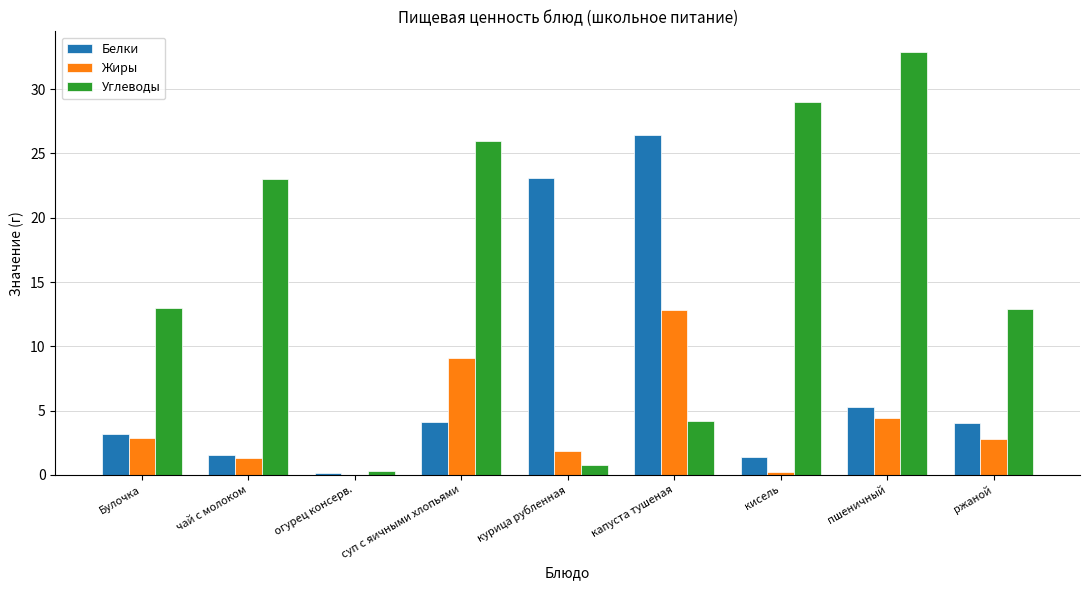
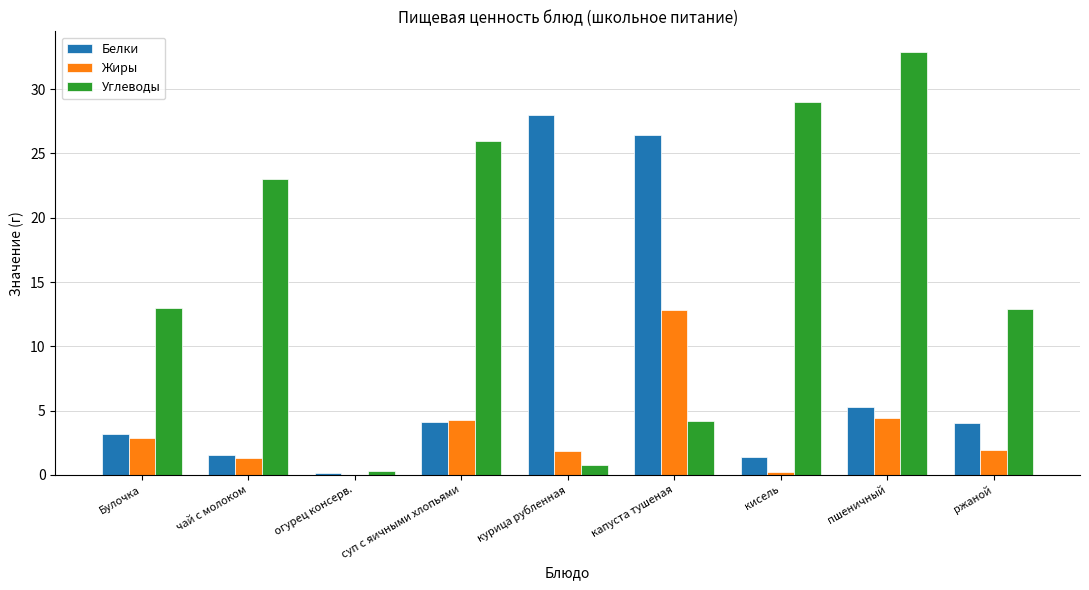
  {
    "Белки": {
      "Булочка": 3.2,
      "чай с молоком": 1.5,
      "суп с яичными хлопьями": 4.1,
-     "курица рубленная": 23.1,
+     "курица рубленная": 28.0,
      "капуста тушеная": 26.4,
      "кисель": 1.4,
      "пшеничный": 5.3,
      "ржаной": 4.0
    },
    "Жиры": {
      "Булочка": 2.9,
      "чай с молоком": 1.4,
-     "суп с яичными хлопьями": 9.1,
+     "суп с яичными хлопьями": 4.3,
      "курица рубленная": 1.9,
      "капуста тушеная": 12.8,
      "кисель": 0.2,
      "пшеничный": 4.4,
-     "ржаной": 2.8
+     "ржаной": 1.9
    },
    "Углеводы": {
      "Булочка": 13.0,
      "чай с молоком": 23.0,
      "огурец консерв.": 0.3,
      "суп с яичными хлопьями": 26.0,
      "курица рубленная": 0.8,
      "капуста тушеная": 4.2,
      "кисель": 29.0,
      "пшеничный": 32.9,
      "ржаной": 12.9
    }
  }
